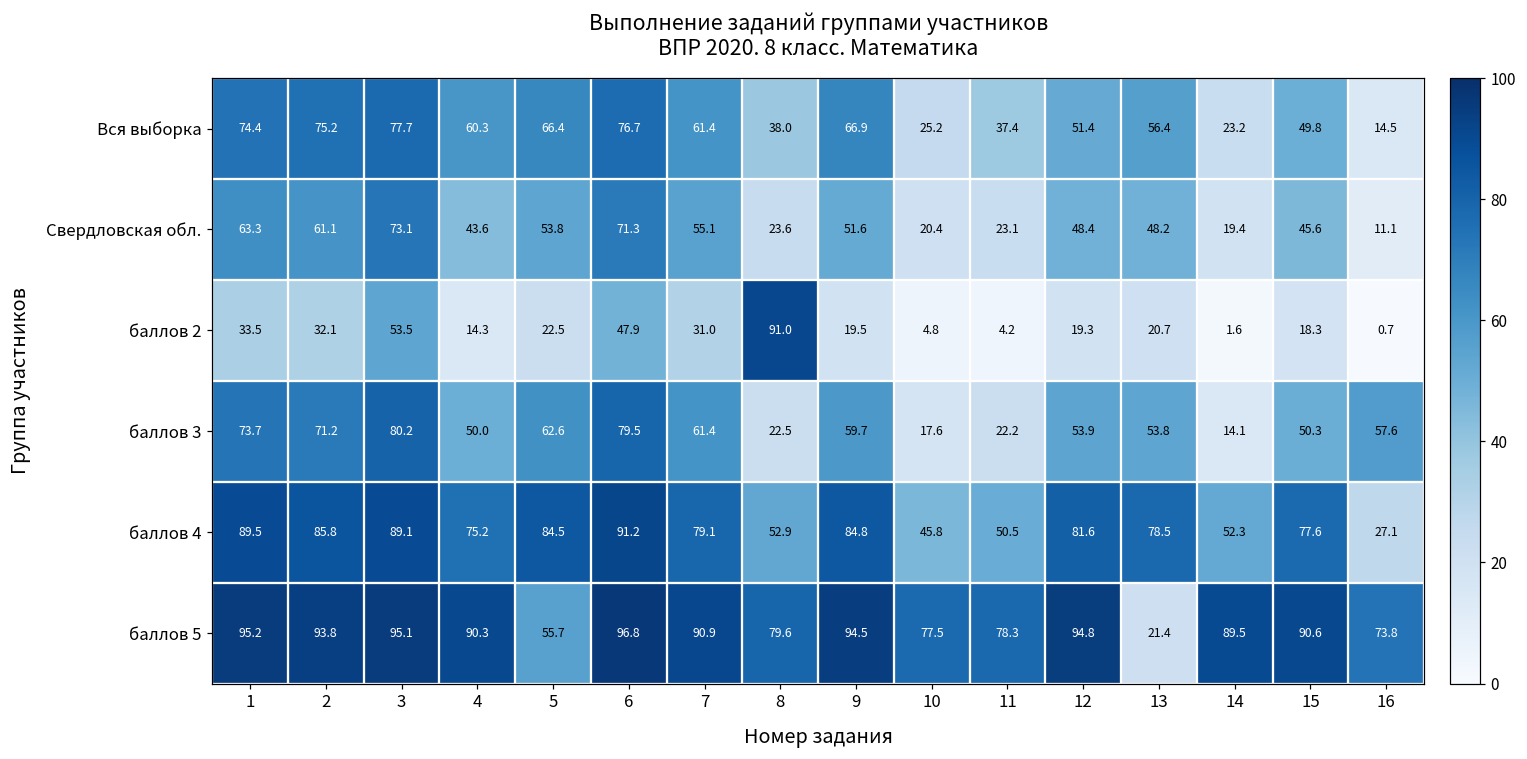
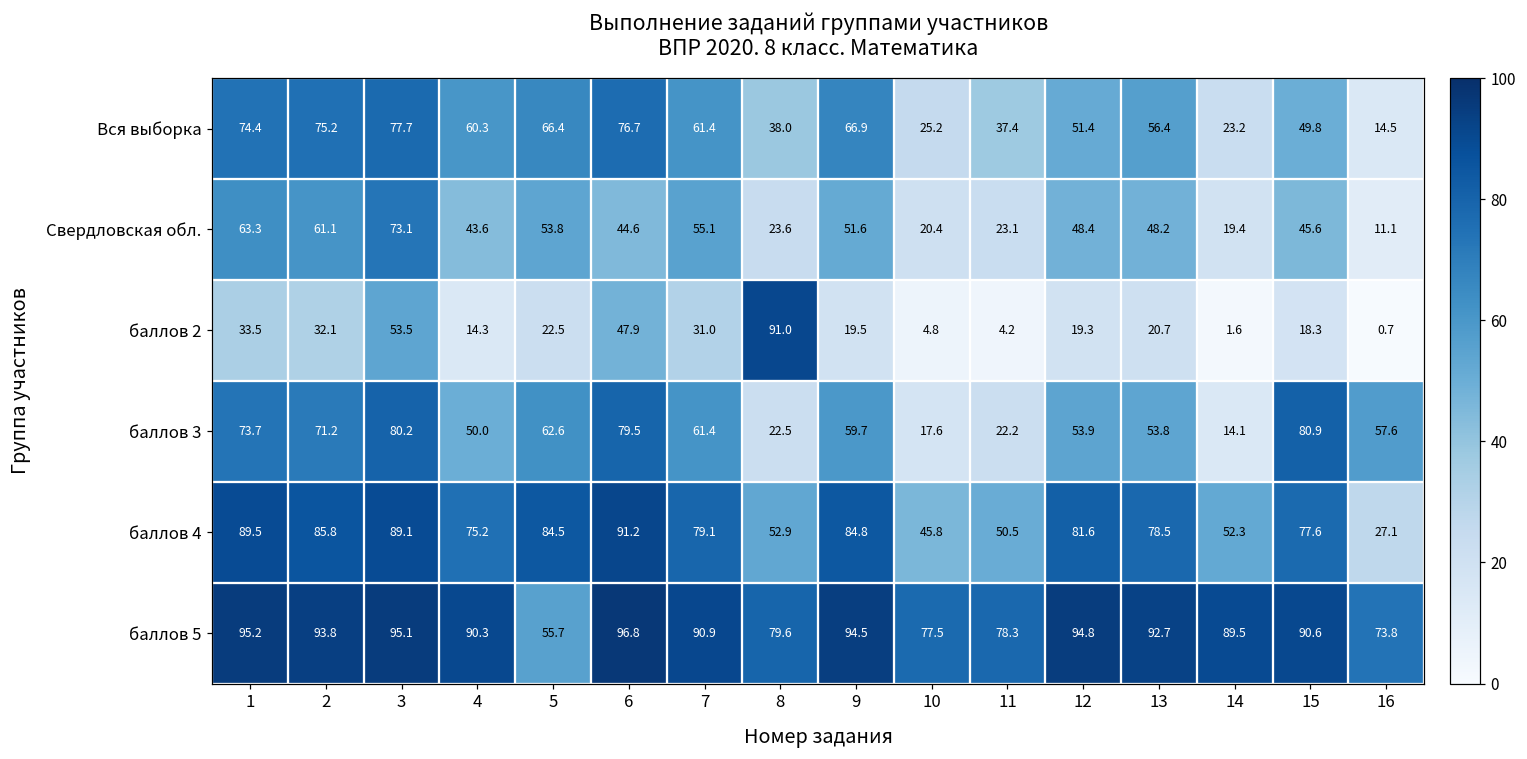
  {
    "Вся выборка": {
      "1": 74.4,
      "2": 75.2,
      "3": 77.7,
      "4": 60.3,
      "5": 66.4,
      "6": 76.7,
      "7": 61.4,
      "8": 38.0,
      "9": 66.9,
      "10": 25.2,
      "11": 37.4,
      "12": 51.4,
      "13": 56.4,
      "14": 23.2,
      "15": 49.8,
      "16": 14.5
    },
    "Свердловская обл.": {
      "1": 63.3,
      "2": 61.1,
      "3": 73.1,
      "4": 43.6,
      "5": 53.8,
-     "6": 71.3,
+     "6": 44.6,
      "7": 55.1,
      "8": 23.6,
      "9": 51.6,
      "10": 20.4,
      "11": 23.1,
      "12": 48.4,
      "13": 48.2,
      "14": 19.4,
      "15": 45.6,
      "16": 11.1
    },
    "баллов 2": {
      "1": 33.5,
      "2": 32.1,
      "3": 53.5,
      "4": 14.3,
      "5": 22.5,
      "6": 47.9,
      "7": 31.0,
      "8": 91.0,
      "9": 19.5,
      "10": 4.8,
      "11": 4.2,
      "12": 19.3,
      "13": 20.7,
      "14": 1.6,
      "15": 18.3,
      "16": 0.7
    },
    "баллов 3": {
      "1": 73.7,
      "2": 71.2,
      "3": 80.2,
      "4": 50.0,
      "5": 62.6,
      "6": 79.5,
      "7": 61.4,
      "8": 22.5,
      "9": 59.7,
      "10": 17.6,
      "11": 22.2,
      "12": 53.9,
      "13": 53.8,
      "14": 14.1,
-     "15": 50.3,
+     "15": 80.9,
      "16": 57.6
    },
    "баллов 4": {
      "1": 89.5,
      "2": 85.8,
      "3": 89.1,
      "4": 75.2,
      "5": 84.5,
      "6": 91.2,
      "7": 79.1,
      "8": 52.9,
      "9": 84.8,
      "10": 45.8,
      "11": 50.5,
      "12": 81.6,
      "13": 78.5,
      "14": 52.3,
      "15": 77.6,
      "16": 27.1
    },
    "баллов 5": {
      "1": 95.2,
      "2": 93.8,
      "3": 95.1,
      "4": 90.3,
      "5": 55.7,
      "6": 96.8,
      "7": 90.9,
      "8": 79.6,
      "9": 94.5,
      "10": 77.5,
      "11": 78.3,
      "12": 94.8,
-     "13": 21.4,
+     "13": 92.7,
      "14": 89.5,
      "15": 90.6,
      "16": 73.8
    }
  }
